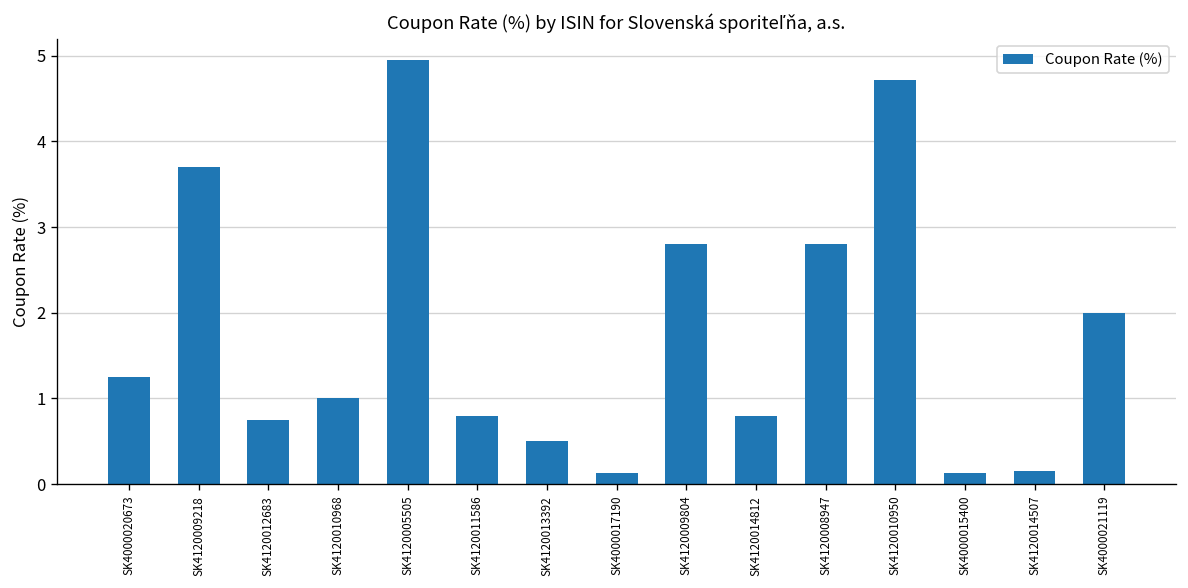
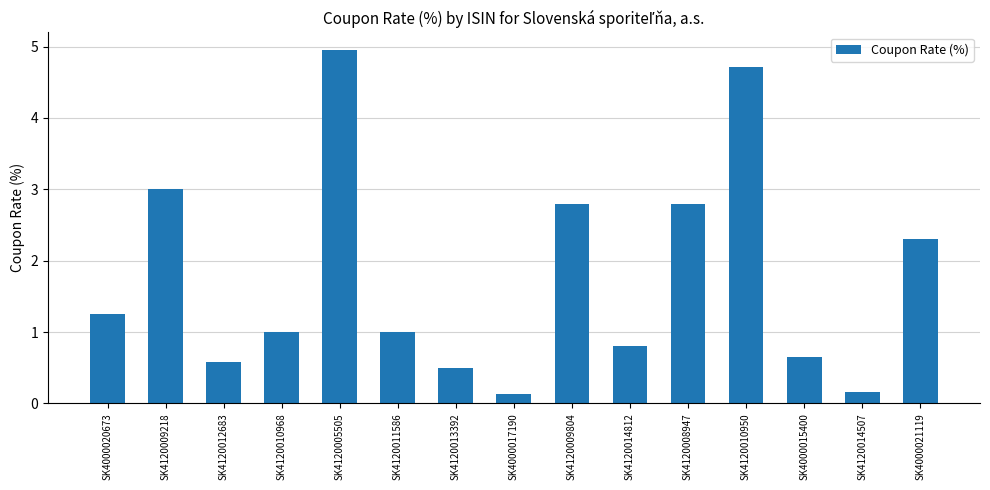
  {
    "SK4000020673": 1.3,
-   "SK4120009218": 3.7,
-   "SK4120012683": 0.8,
+   "SK4120009218": 3.0,
+   "SK4120012683": 0.6,
    "SK4120010968": 1.0,
    "SK4120005505": 5.0,
-   "SK4120011586": 0.8,
+   "SK4120011586": 1.0,
    "SK4120013392": 0.5,
    "SK4000017190": 0.1,
    "SK4120009804": 2.8,
    "SK4120014812": 0.8,
    "SK4120008947": 2.8,
    "SK4120010950": 4.7,
-   "SK4000015400": 0.1,
+   "SK4000015400": 0.7,
    "SK4120014507": 0.2,
-   "SK4000021119": 2.0
+   "SK4000021119": 2.3
  }
